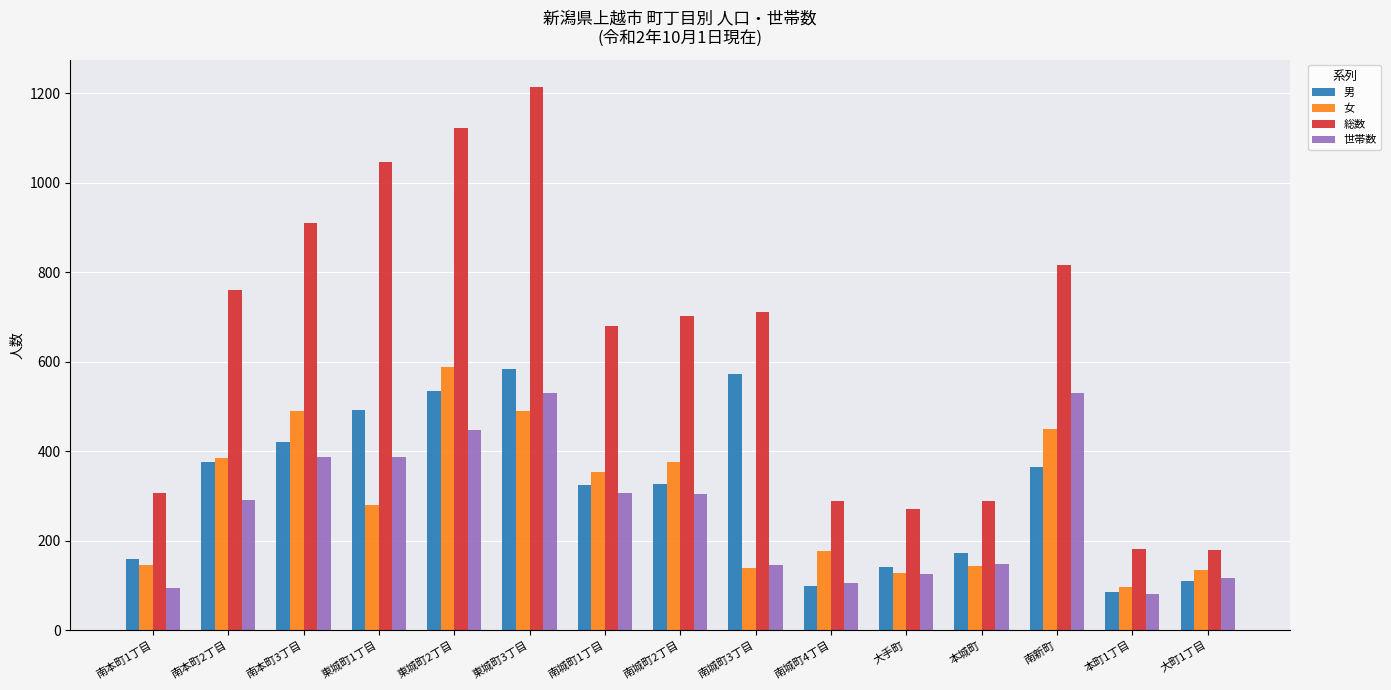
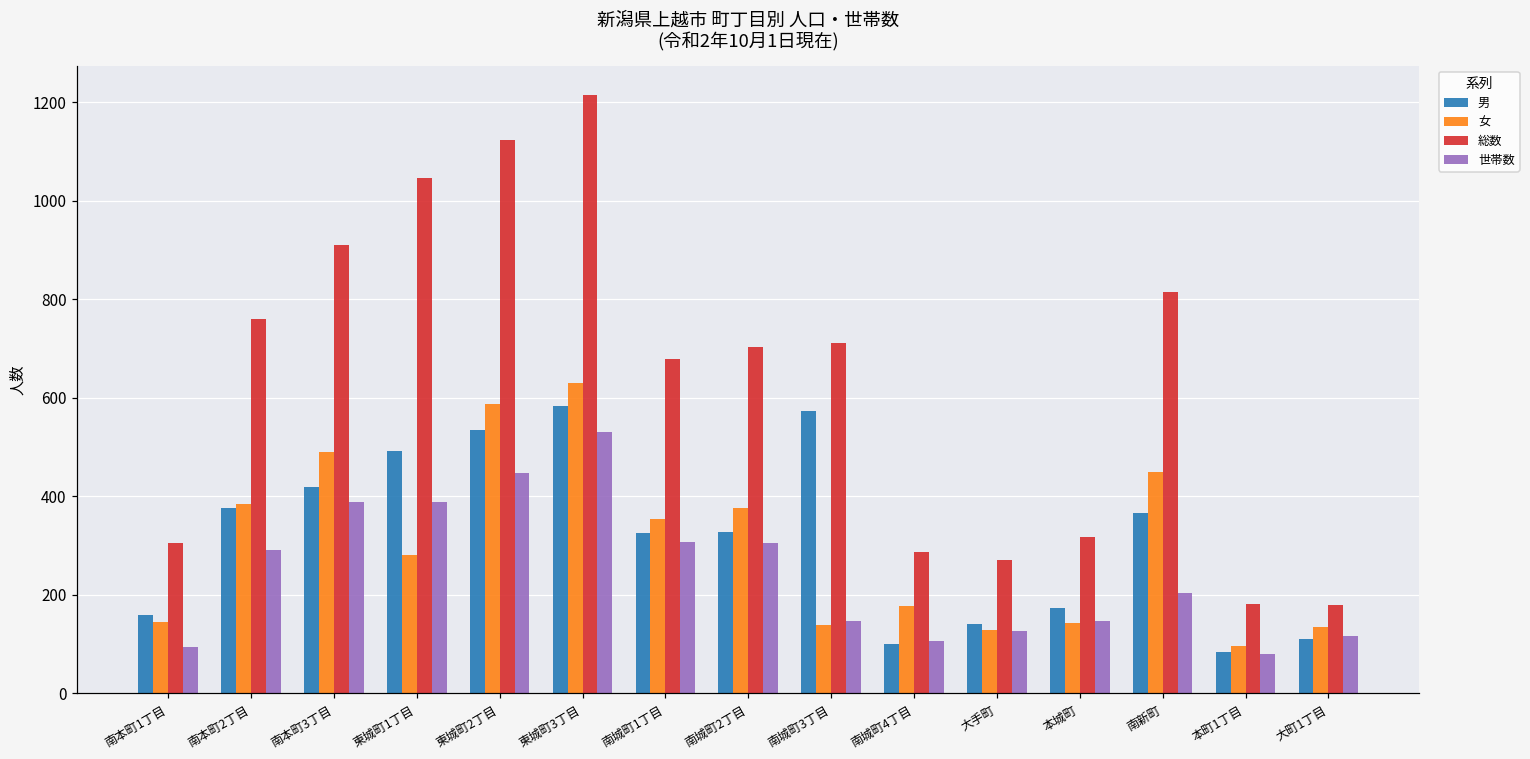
  {
    "男": {
      "南本町1丁目": 160,
      "南本町2丁目": 380,
      "南本町3丁目": 420,
      "東城町1丁目": 490,
      "東城町2丁目": 540,
      "東城町3丁目": 580,
      "南城町1丁目": 330,
      "南城町2丁目": 330,
      "南城町3丁目": 570,
      "南城町4丁目": 100,
      "大手町": 140,
      "本城町": 170,
      "南新町": 370,
      "本町1丁目": 90,
      "大町1丁目": 110
    },
    "女": {
      "南本町1丁目": 150,
      "南本町2丁目": 380,
      "南本町3丁目": 490,
      "東城町1丁目": 280,
      "東城町2丁目": 590,
-     "東城町3丁目": 490,
+     "東城町3丁目": 630,
      "南城町1丁目": 350,
      "南城町2丁目": 380,
      "南城町3丁目": 140,
      "南城町4丁目": 180,
      "大手町": 130,
      "本城町": 140,
      "南新町": 450,
      "本町1丁目": 100,
      "大町1丁目": 130
    },
    "総数": {
      "南本町1丁目": 310,
      "南本町2丁目": 760,
      "南本町3丁目": 910,
      "東城町1丁目": 1050,
      "東城町2丁目": 1120,
      "東城町3丁目": 1210,
      "南城町1丁目": 680,
      "南城町2丁目": 700,
      "南城町3丁目": 710,
      "南城町4丁目": 290,
      "大手町": 270,
-     "本城町": 290,
+     "本城町": 320,
      "南新町": 820,
      "本町1丁目": 180,
      "大町1丁目": 180
    },
    "世帯数": {
      "南本町1丁目": 90,
      "南本町2丁目": 290,
      "南本町3丁目": 390,
      "東城町1丁目": 390,
      "東城町2丁目": 450,
      "東城町3丁目": 530,
      "南城町1丁目": 310,
      "南城町2丁目": 310,
      "南城町3丁目": 150,
      "南城町4丁目": 110,
      "大手町": 130,
      "本城町": 150,
-     "南新町": 530,
+     "南新町": 200,
      "本町1丁目": 80,
      "大町1丁目": 120
    }
  }
